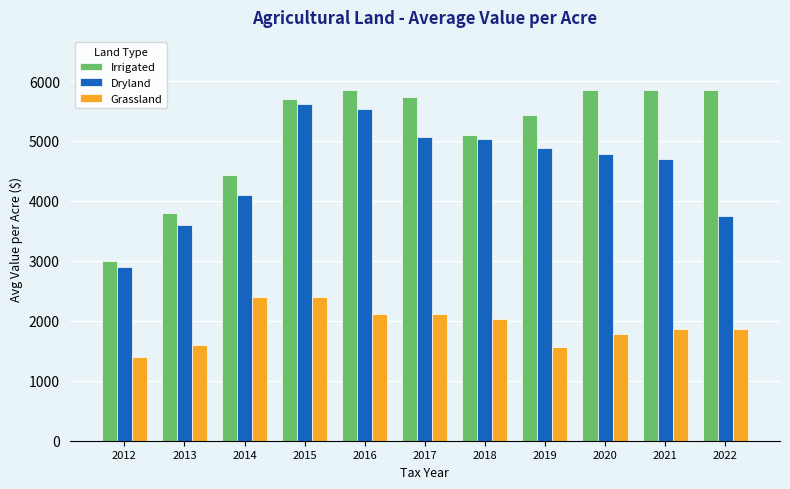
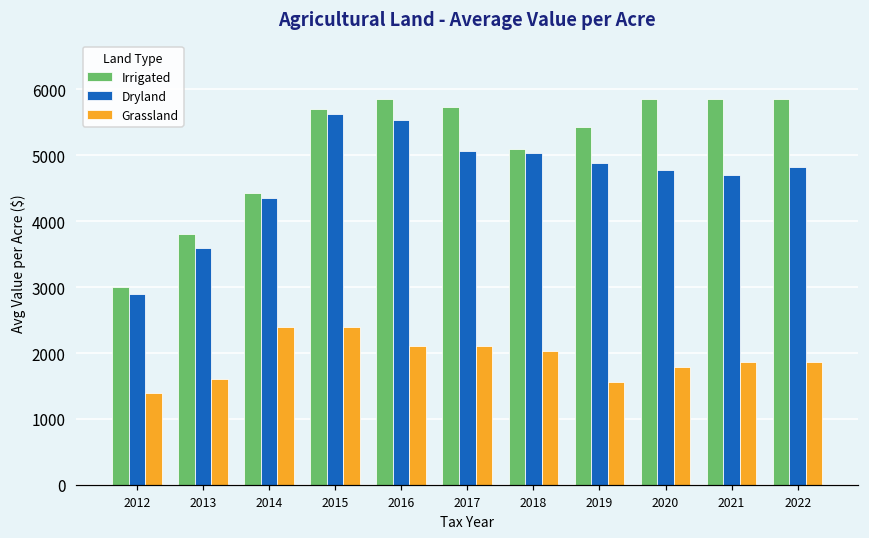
  {
    "Irrigated": {
      "2012": 3000,
      "2013": 3800,
      "2014": 4400,
      "2015": 5700,
      "2016": 5900,
      "2017": 5700,
      "2018": 5100,
      "2019": 5400,
      "2020": 5900,
      "2021": 5900,
      "2022": 5900
    },
    "Dryland": {
      "2012": 2900,
      "2013": 3600,
-     "2014": 4100,
+     "2014": 4300,
      "2015": 5600,
      "2016": 5500,
      "2017": 5100,
      "2018": 5000,
      "2019": 4900,
      "2020": 4800,
      "2021": 4700,
-     "2022": 3800
+     "2022": 4800
    },
    "Grassland": {
      "2012": 1400,
      "2013": 1600,
      "2014": 2400,
      "2015": 2400,
      "2016": 2100,
      "2017": 2100,
      "2018": 2000,
      "2019": 1600,
      "2020": 1800,
      "2021": 1900,
      "2022": 1900
    }
  }
